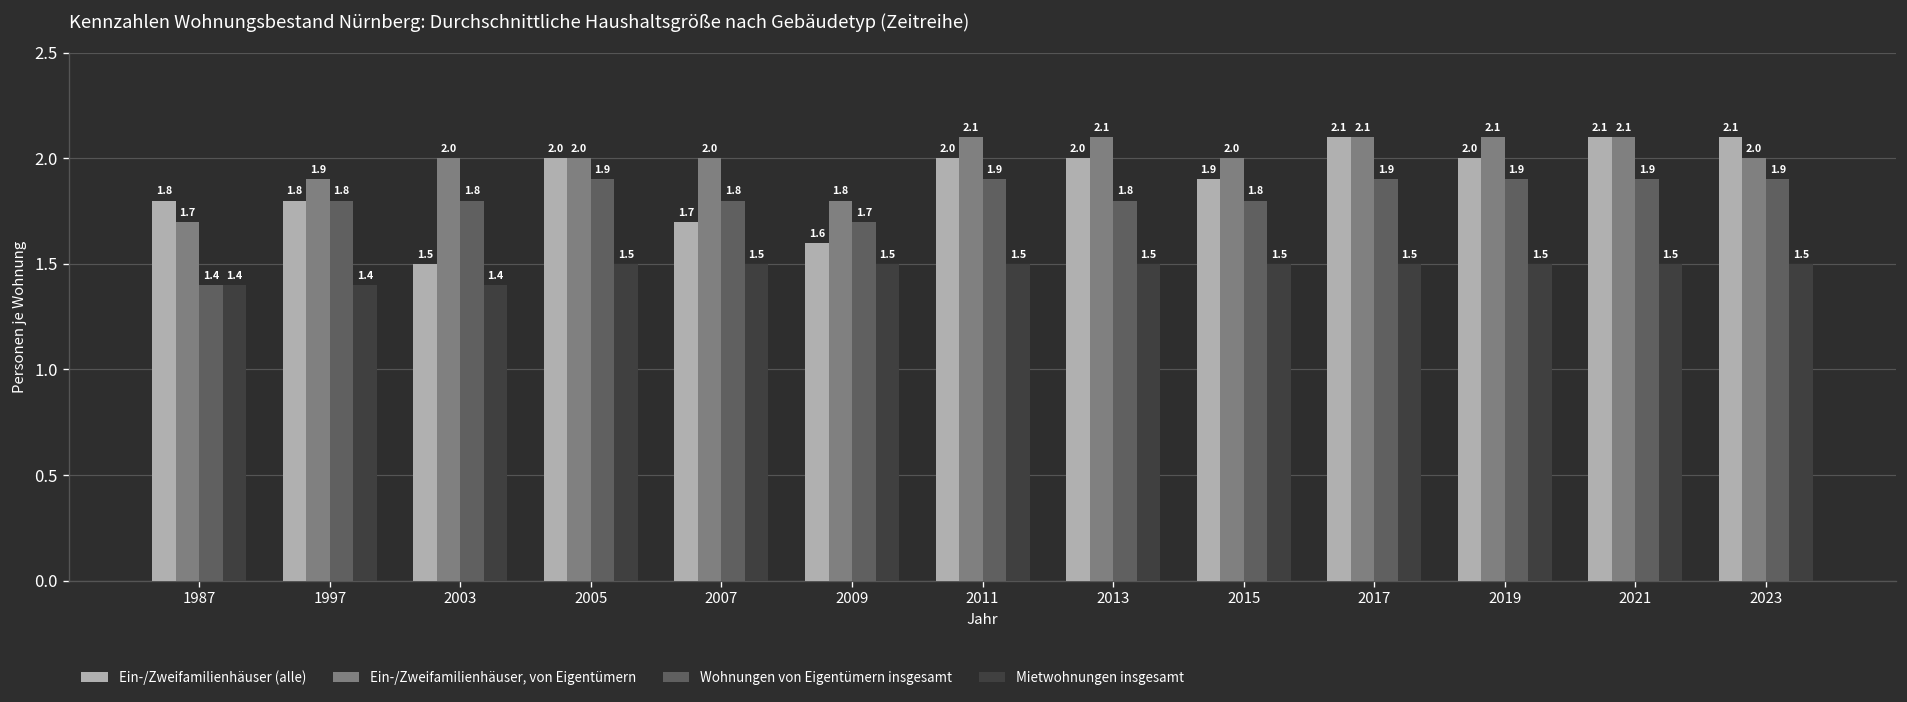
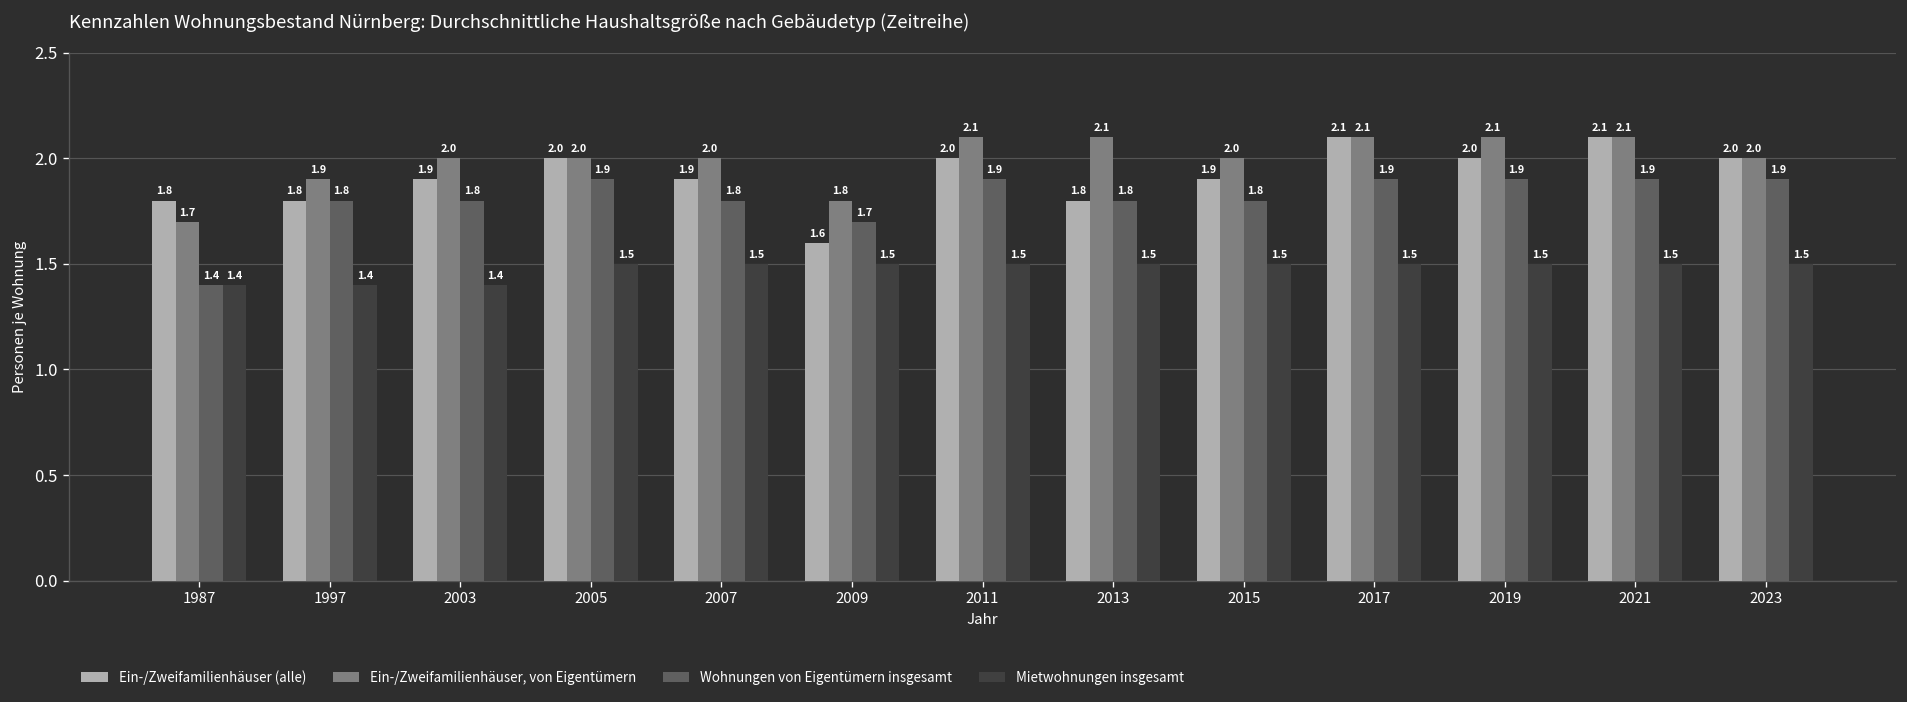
  {
    "Ein-/Zweifamilienhäuser (alle)": {
      "1987": 1.8,
      "1997": 1.8,
-     "2003": 1.5,
+     "2003": 1.9,
      "2005": 2.0,
-     "2007": 1.7,
+     "2007": 1.9,
      "2009": 1.6,
      "2011": 2.0,
-     "2013": 2.0,
+     "2013": 1.8,
      "2015": 1.9,
      "2017": 2.1,
      "2019": 2.0,
      "2021": 2.1,
-     "2023": 2.1
+     "2023": 2.0
    }
  }
